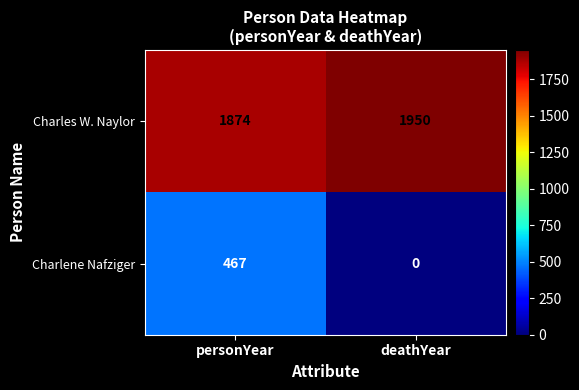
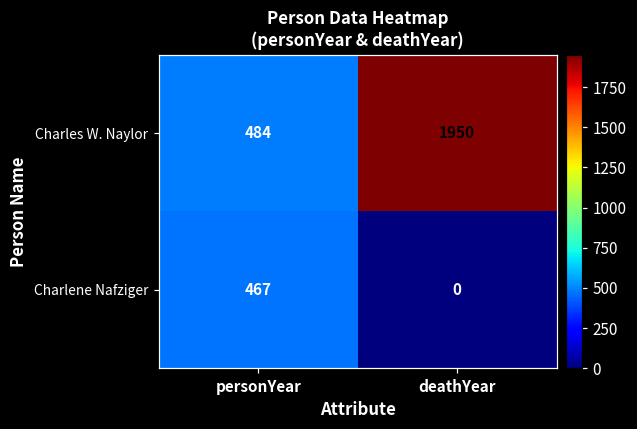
  {
    "Charles W. Naylor": {
-     "personYear": 1874,
+     "personYear": 484,
      "deathYear": 1950
    },
    "Charlene Nafziger": {
      "personYear": 467,
      "deathYear": 0
    }
  }
